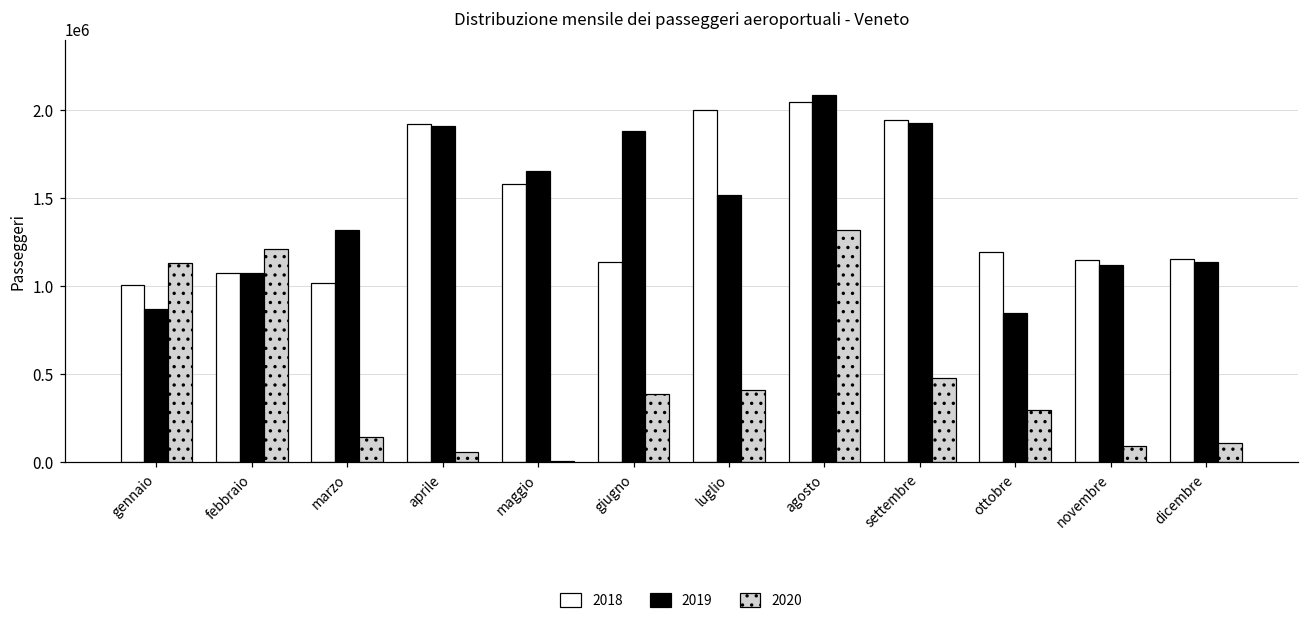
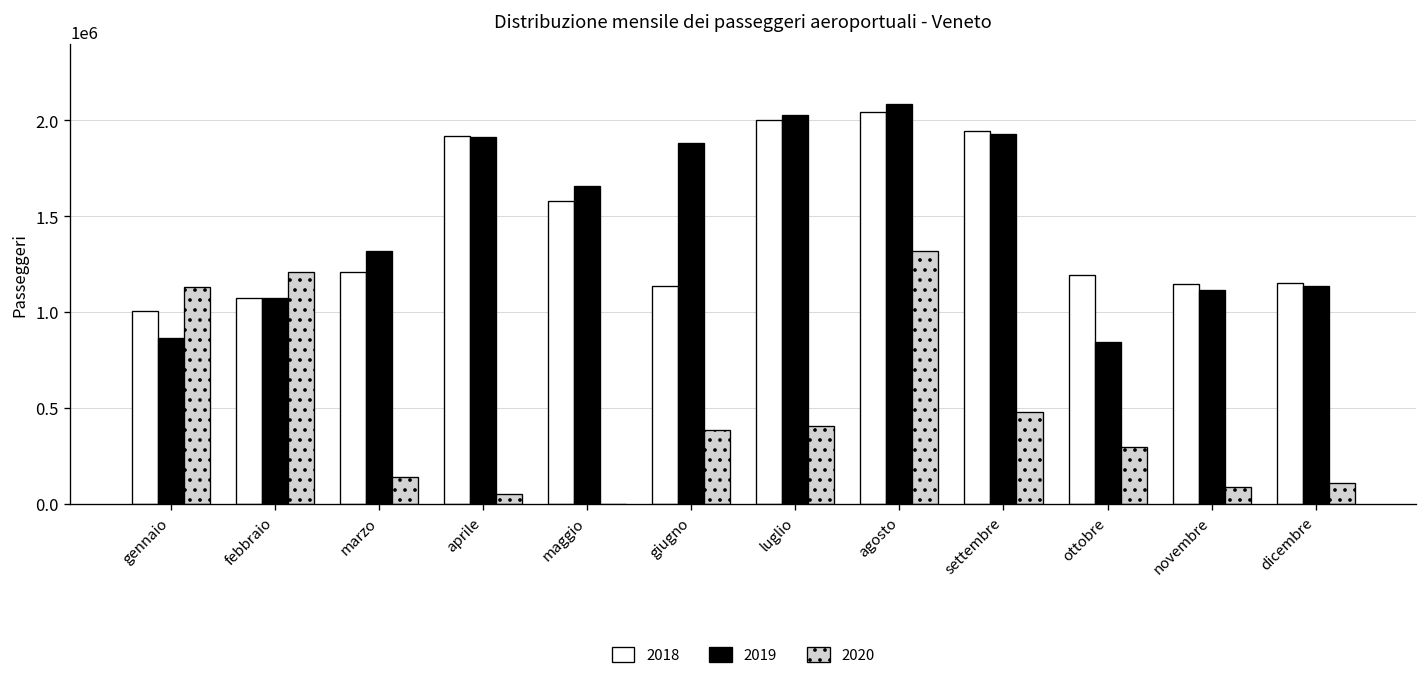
  {
    "2018": {
      "gennaio": 1010000,
      "febbraio": 1070000,
-     "marzo": 1020000,
+     "marzo": 1210000,
      "aprile": 1920000,
      "maggio": 1580000,
      "giugno": 1140000,
      "luglio": 2000000,
      "agosto": 2040000,
      "settembre": 1940000,
      "ottobre": 1190000,
      "novembre": 1150000,
      "dicembre": 1150000
    },
    "2019": {
      "gennaio": 870000,
      "febbraio": 1080000,
      "marzo": 1320000,
      "aprile": 1910000,
      "maggio": 1660000,
      "giugno": 1880000,
-     "luglio": 1520000,
+     "luglio": 2030000,
      "agosto": 2090000,
      "settembre": 1930000,
      "ottobre": 850000,
      "novembre": 1120000,
      "dicembre": 1140000
    },
    "2020": {
      "gennaio": 1130000,
      "febbraio": 1210000,
      "marzo": 140000,
      "aprile": 50000,
      "giugno": 390000,
      "luglio": 410000,
      "agosto": 1320000,
      "settembre": 480000,
      "ottobre": 300000,
      "novembre": 90000,
      "dicembre": 110000
    }
  }
